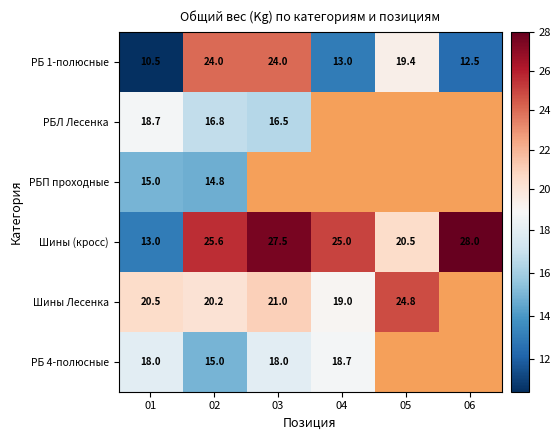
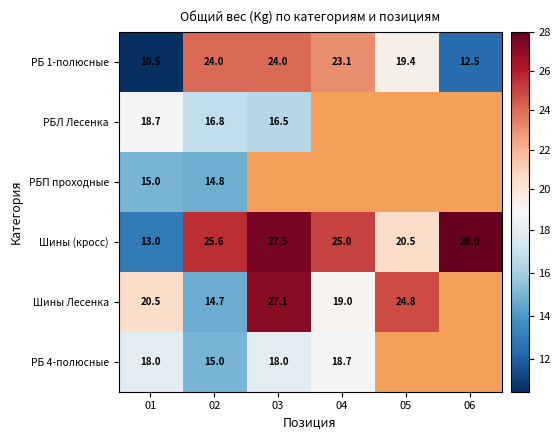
  {
    "РБ 1-полюсные": {
      "01": 10.5,
      "02": 24.0,
      "03": 24.0,
-     "04": 13.0,
+     "04": 23.1,
      "05": 19.4,
      "06": 12.5
    },
    "РБЛ Лесенка": {
      "01": 18.7,
      "02": 16.8,
      "03": 16.5
    },
    "РБП проходные": {
      "01": 15.0,
      "02": 14.8
    },
    "Шины (кросс)": {
      "01": 13.0,
      "02": 25.6,
      "03": 27.5,
      "04": 25.0,
      "05": 20.5,
      "06": 28.0
    },
    "Шины Лесенка": {
      "01": 20.5,
-     "02": 20.2,
-     "03": 21.0,
+     "02": 14.7,
+     "03": 27.1,
      "04": 19.0,
      "05": 24.8
    },
    "РБ 4-полюсные": {
      "01": 18.0,
      "02": 15.0,
      "03": 18.0,
      "04": 18.7
    }
  }
